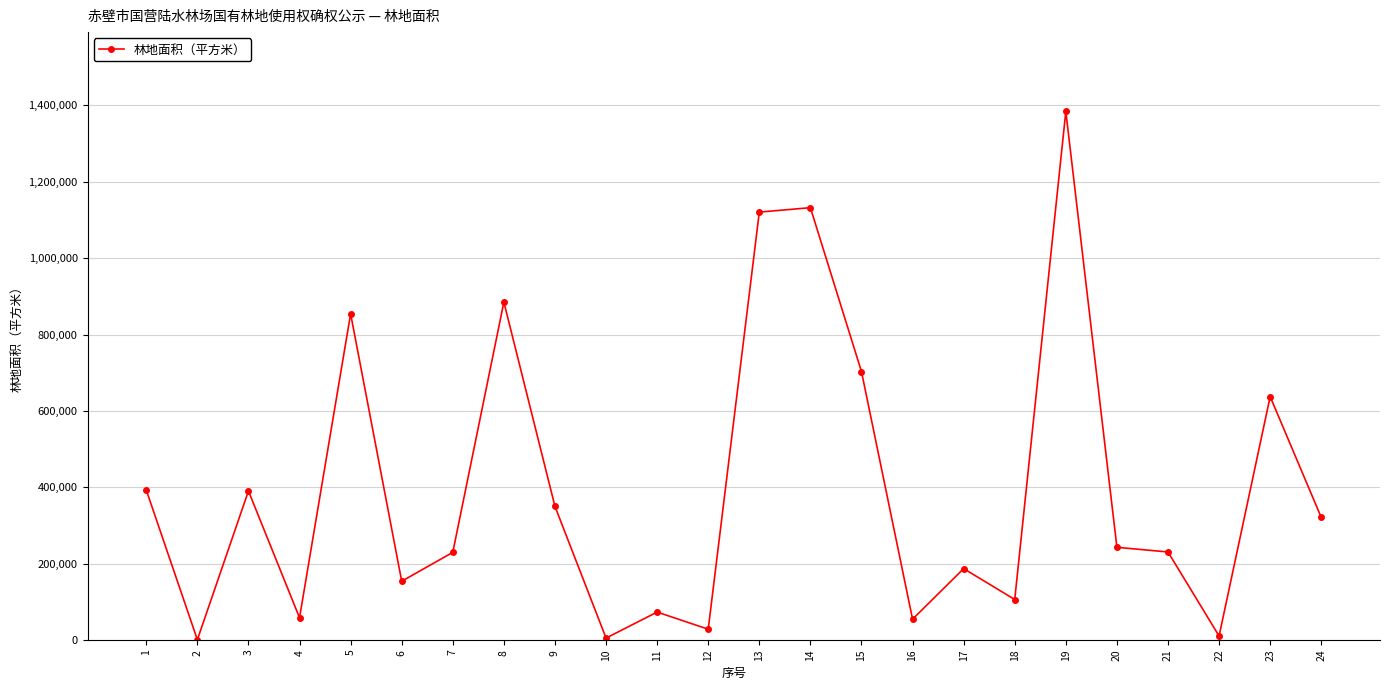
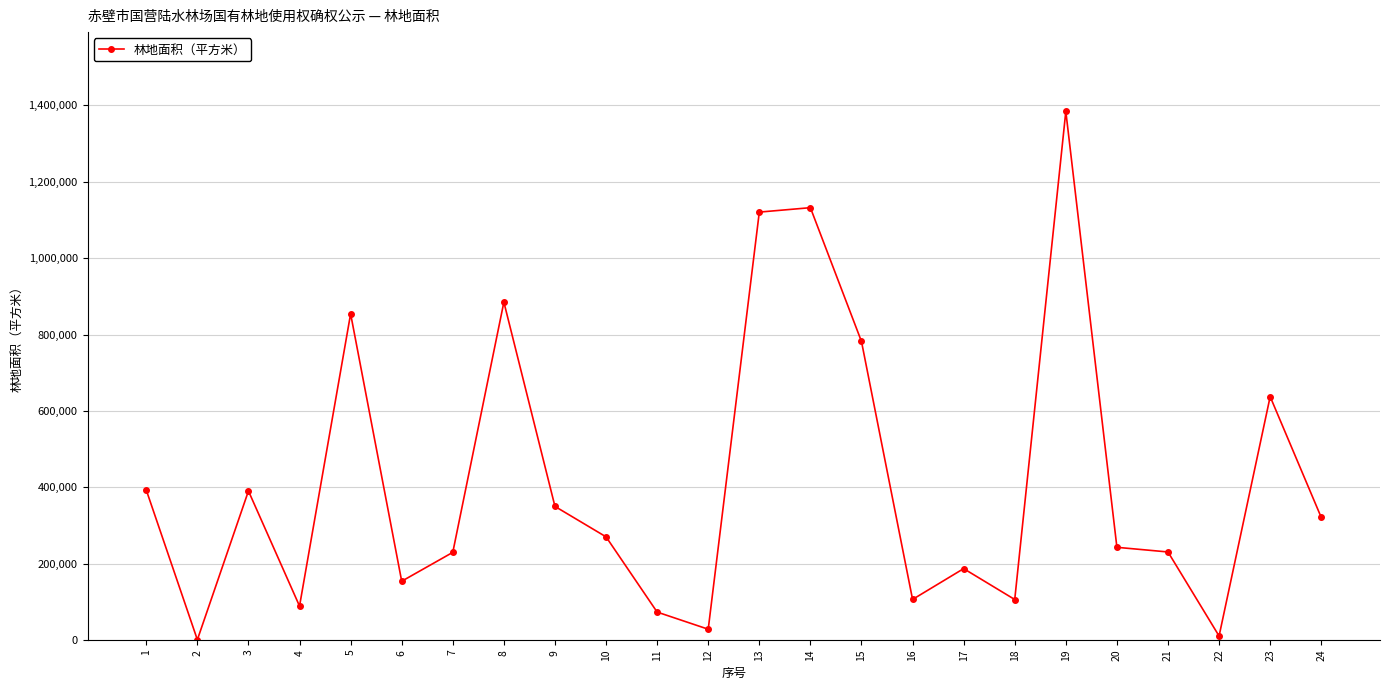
  {
    "1": "390,000",
    "2": "0",
    "3": "390,000",
-   "4": "60,000",
+   "4": "90,000",
    "5": "850,000",
    "6": "150,000",
    "7": "230,000",
    "8": "880,000",
    "9": "350,000",
-   "10": "0",
+   "10": "270,000",
    "11": "70,000",
    "12": "30,000",
    "13": "1,120,000",
    "14": "1,130,000",
-   "15": "700,000",
-   "16": "50,000",
+   "15": "780,000",
+   "16": "110,000",
    "17": "190,000",
    "18": "110,000",
    "19": "1,380,000",
    "20": "240,000",
    "21": "230,000",
    "22": "10,000",
    "23": "640,000",
    "24": "320,000"
  }
